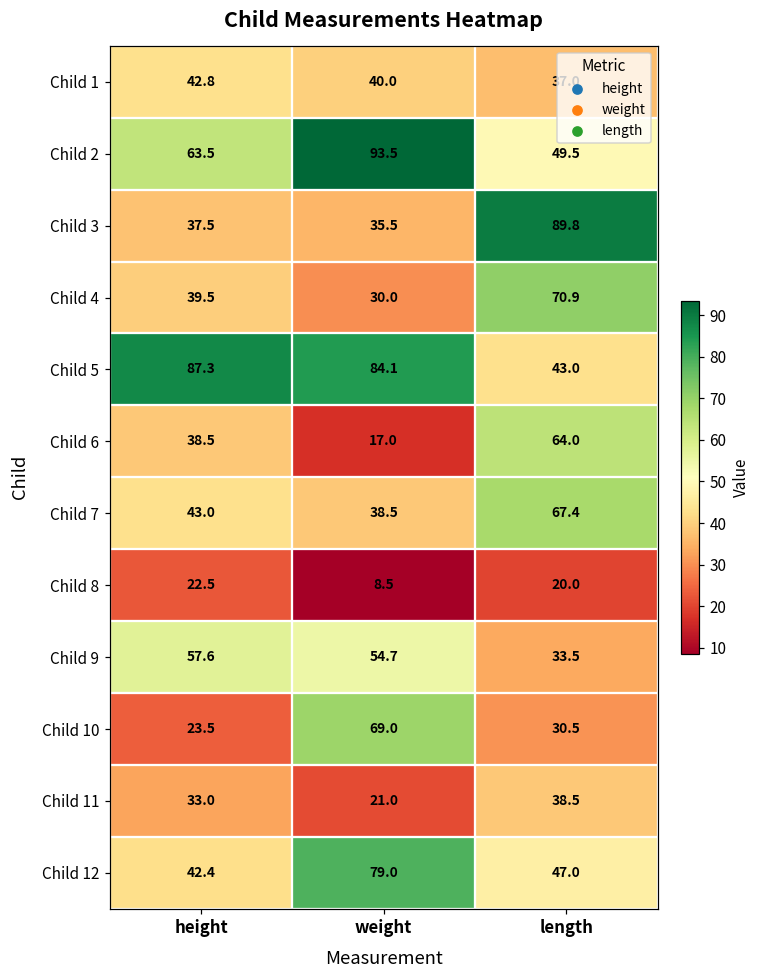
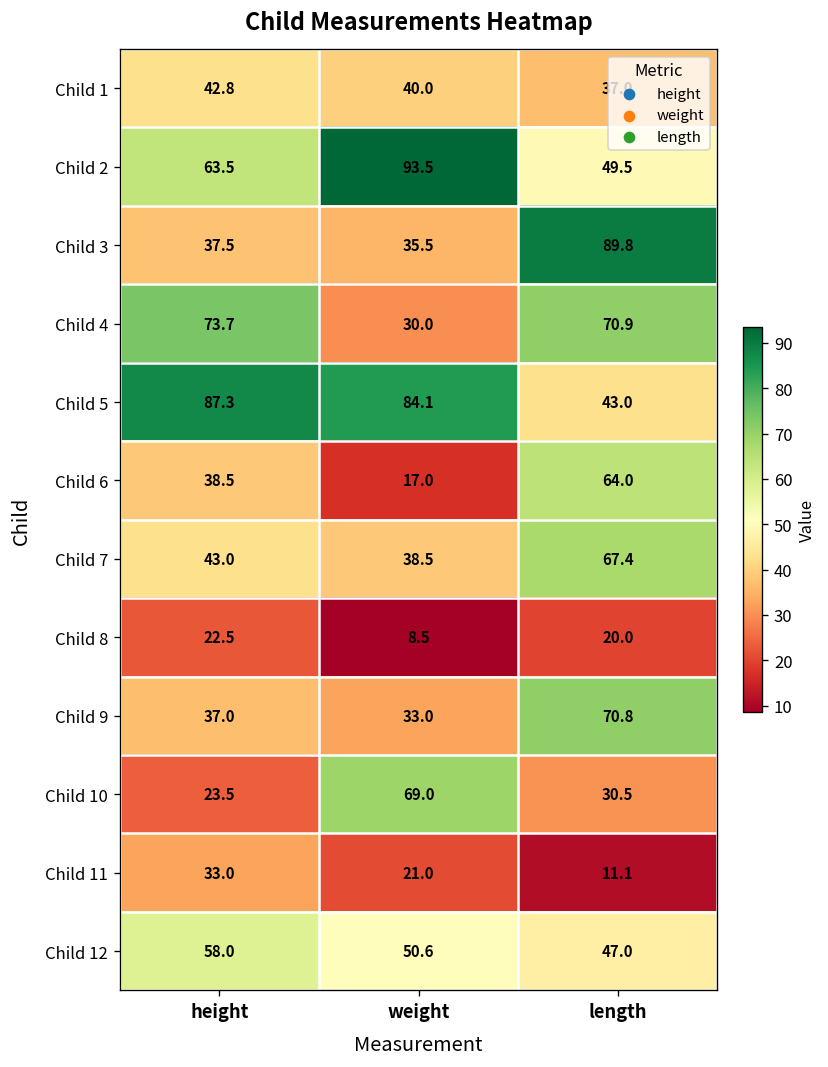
  {
    "Child 1": {
      "height": 42.8,
      "weight": 40.0
    },
    "Child 2": {
      "height": 63.5,
      "weight": 93.5,
      "length": 49.5
    },
    "Child 3": {
      "height": 37.5,
      "weight": 35.5,
      "length": 89.8
    },
    "Child 4": {
-     "height": 39.5,
+     "height": 73.7,
      "weight": 30.0,
      "length": 70.9
    },
    "Child 5": {
      "height": 87.3,
      "weight": 84.1,
      "length": 43.0
    },
    "Child 6": {
      "height": 38.5,
      "weight": 17.0,
      "length": 64.0
    },
    "Child 7": {
      "height": 43.0,
      "weight": 38.5,
      "length": 67.4
    },
    "Child 8": {
      "height": 22.5,
      "weight": 8.5,
      "length": 20.0
    },
    "Child 9": {
-     "height": 57.6,
-     "weight": 54.7,
-     "length": 33.5
+     "height": 37.0,
+     "weight": 33.0,
+     "length": 70.8
    },
    "Child 10": {
      "height": 23.5,
      "weight": 69.0,
      "length": 30.5
    },
    "Child 11": {
      "height": 33.0,
      "weight": 21.0,
-     "length": 38.5
+     "length": 11.1
    },
    "Child 12": {
-     "height": 42.4,
-     "weight": 79.0,
+     "height": 58.0,
+     "weight": 50.6,
      "length": 47.0
    }
  }
